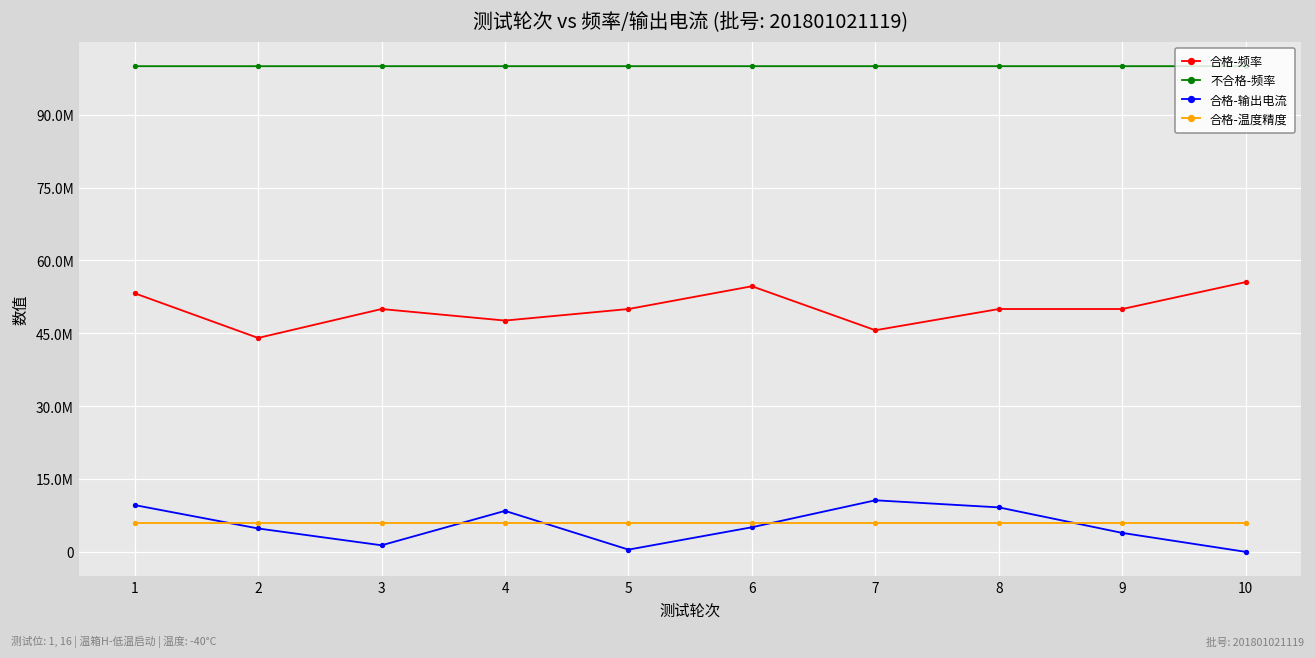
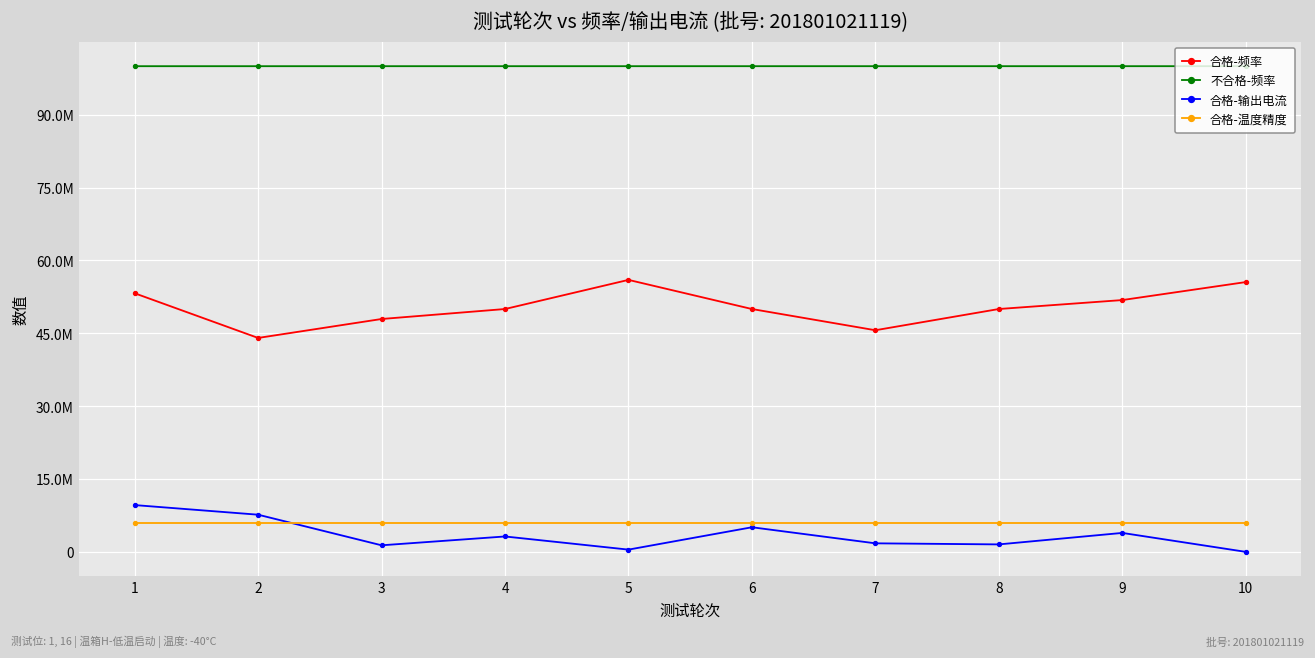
  {
    "合格-频率": {
      "1": 53000000,
      "2": 44000000,
-     "3": 50000000,
-     "4": 48000000,
-     "5": 50000000,
-     "6": 55000000,
+     "3": 48000000,
+     "4": 50000000,
+     "5": 56000000,
+     "6": 50000000,
      "7": 46000000,
      "8": 50000000,
-     "9": 50000000,
+     "9": 52000000,
      "10": 56000000
    },
    "不合格-频率": {
      "1": 100000000,
      "2": 100000000,
      "3": 100000000,
      "4": 100000000,
      "5": 100000000,
      "6": 100000000,
      "7": 100000000,
      "8": 100000000,
      "9": 100000000
    },
    "合格-输出电流": {
      "1": 10000000,
-     "2": 5000000,
+     "2": 8000000,
      "3": 1000000,
-     "4": 8000000,
+     "4": 3000000,
      "5": 0,
      "6": 5000000,
-     "7": 11000000,
-     "8": 9000000,
+     "7": 2000000,
+     "8": 2000000,
      "9": 4000000,
      "10": 0
    },
    "合格-温度精度": {
      "1": 6000000,
      "2": 6000000,
      "3": 6000000,
      "4": 6000000,
      "5": 6000000,
      "6": 6000000,
      "7": 6000000,
      "8": 6000000,
      "9": 6000000,
      "10": 6000000
    }
  }
